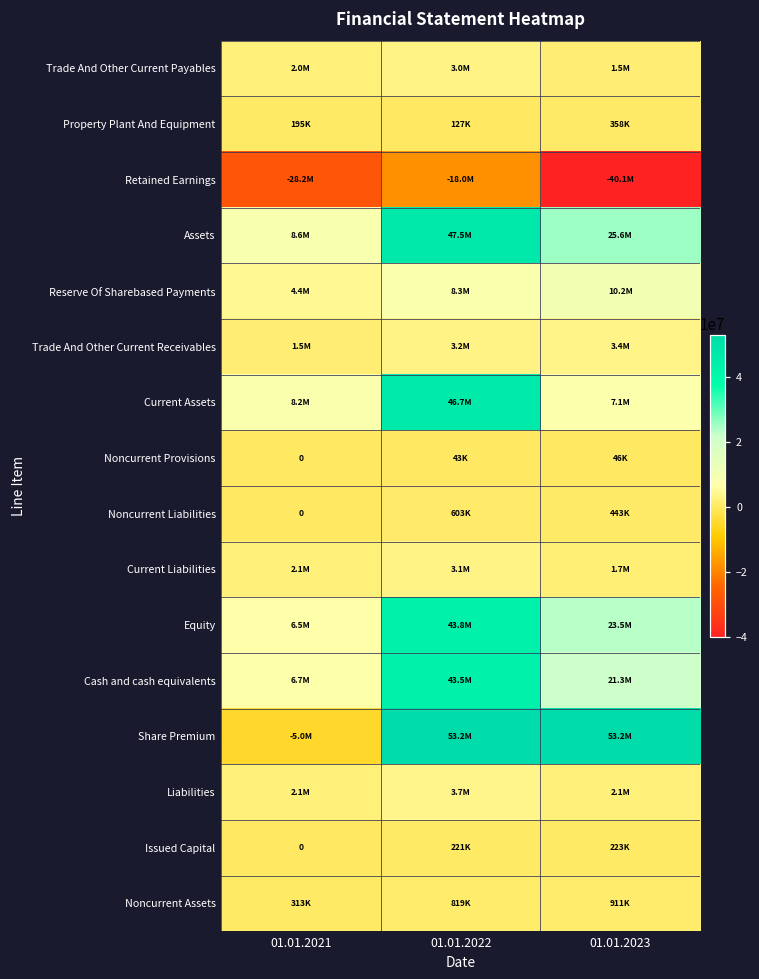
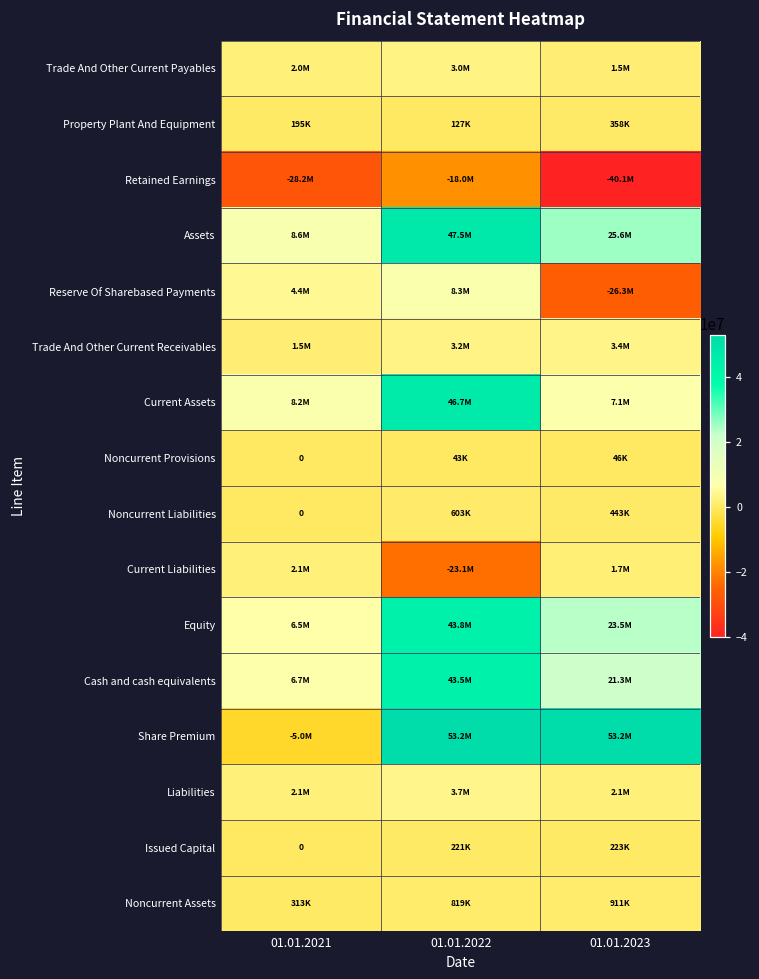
  {
    "Trade And Other Current Payables": {
      "01.01.2021": "2.0M",
      "01.01.2022": "3.0M",
      "01.01.2023": "1.5M"
    },
    "Property Plant And Equipment": {
      "01.01.2021": "195K",
      "01.01.2022": "127K",
      "01.01.2023": "358K"
    },
    "Retained Earnings": {
      "01.01.2021": "-28.2M",
      "01.01.2022": "-18.0M",
      "01.01.2023": "-40.1M"
    },
    "Assets": {
      "01.01.2021": "8.6M",
      "01.01.2022": "47.5M",
      "01.01.2023": "25.6M"
    },
    "Reserve Of Sharebased Payments": {
      "01.01.2021": "4.4M",
      "01.01.2022": "8.3M",
-     "01.01.2023": "10.2M"
+     "01.01.2023": "-26.3M"
    },
    "Trade And Other Current Receivables": {
      "01.01.2021": "1.5M",
      "01.01.2022": "3.2M",
      "01.01.2023": "3.4M"
    },
    "Current Assets": {
      "01.01.2021": "8.2M",
      "01.01.2022": "46.7M",
      "01.01.2023": "7.1M"
    },
    "Noncurrent Provisions": {
      "01.01.2021": "0",
      "01.01.2022": "43K",
      "01.01.2023": "46K"
    },
    "Noncurrent Liabilities": {
      "01.01.2021": "0",
      "01.01.2022": "603K",
      "01.01.2023": "443K"
    },
    "Current Liabilities": {
      "01.01.2021": "2.1M",
-     "01.01.2022": "3.1M",
+     "01.01.2022": "-23.1M",
      "01.01.2023": "1.7M"
    },
    "Equity": {
      "01.01.2021": "6.5M",
      "01.01.2022": "43.8M",
      "01.01.2023": "23.5M"
    },
    "Cash and cash equivalents": {
      "01.01.2021": "6.7M",
      "01.01.2022": "43.5M",
      "01.01.2023": "21.3M"
    },
    "Share Premium": {
      "01.01.2021": "-5.0M",
      "01.01.2022": "53.2M",
      "01.01.2023": "53.2M"
    },
    "Liabilities": {
      "01.01.2021": "2.1M",
      "01.01.2022": "3.7M",
      "01.01.2023": "2.1M"
    },
    "Issued Capital": {
      "01.01.2021": "0",
      "01.01.2022": "221K",
      "01.01.2023": "223K"
    },
    "Noncurrent Assets": {
      "01.01.2021": "313K",
      "01.01.2022": "819K",
      "01.01.2023": "911K"
    }
  }
